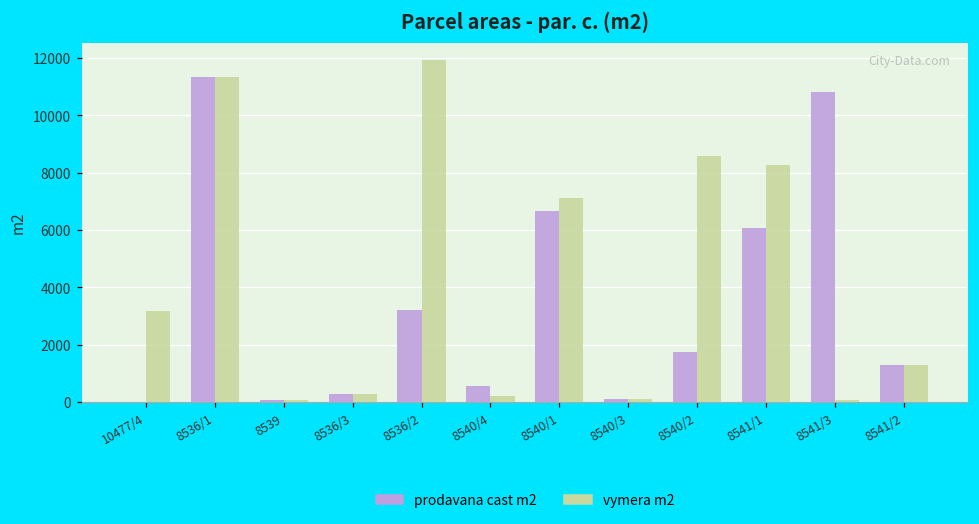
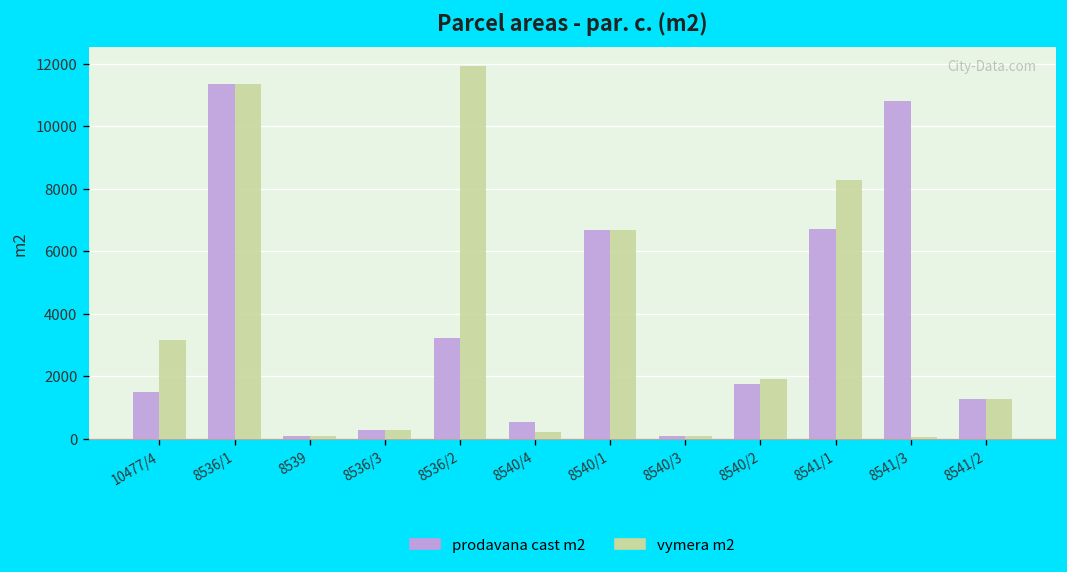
  {
    "prodavana cast m2": {
-     "10477/4": 0,
+     "10477/4": 1500,
      "8536/1": 11300,
      "8536/3": 300,
      "8536/2": 3200,
      "8540/4": 500,
      "8540/1": 6700,
      "8540/2": 1700,
-     "8541/1": 6100,
+     "8541/1": 6700,
      "8541/3": 10800,
      "8541/2": 1300
    },
    "vymera m2": {
      "10477/4": 3200,
      "8536/1": 11300,
      "8536/3": 300,
      "8536/2": 11900,
      "8540/4": 200,
-     "8540/1": 7100,
-     "8540/2": 8600,
+     "8540/1": 6700,
+     "8540/2": 1900,
      "8541/1": 8300,
      "8541/2": 1300
    }
  }
